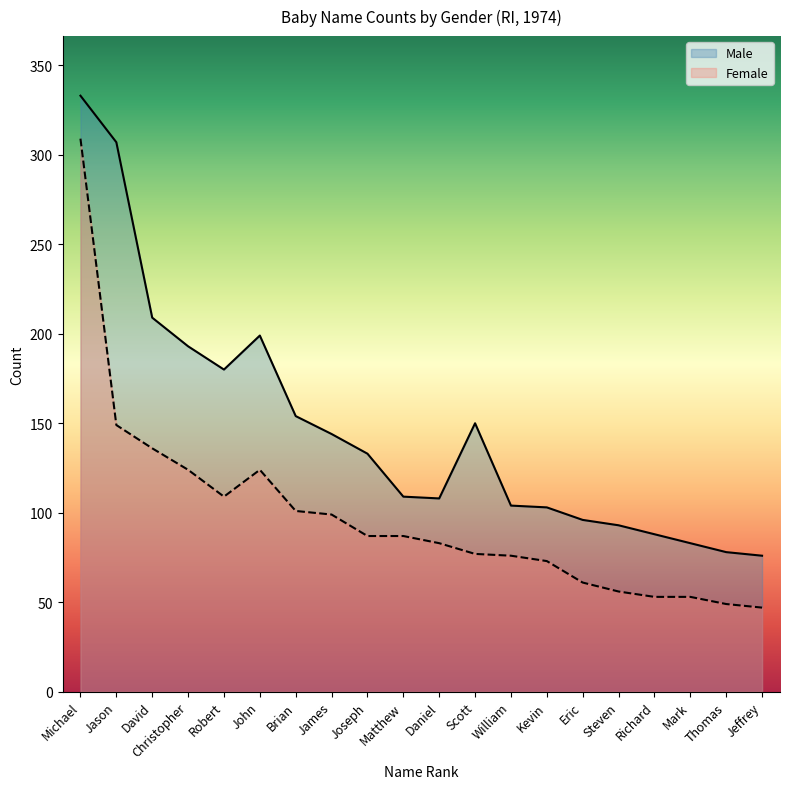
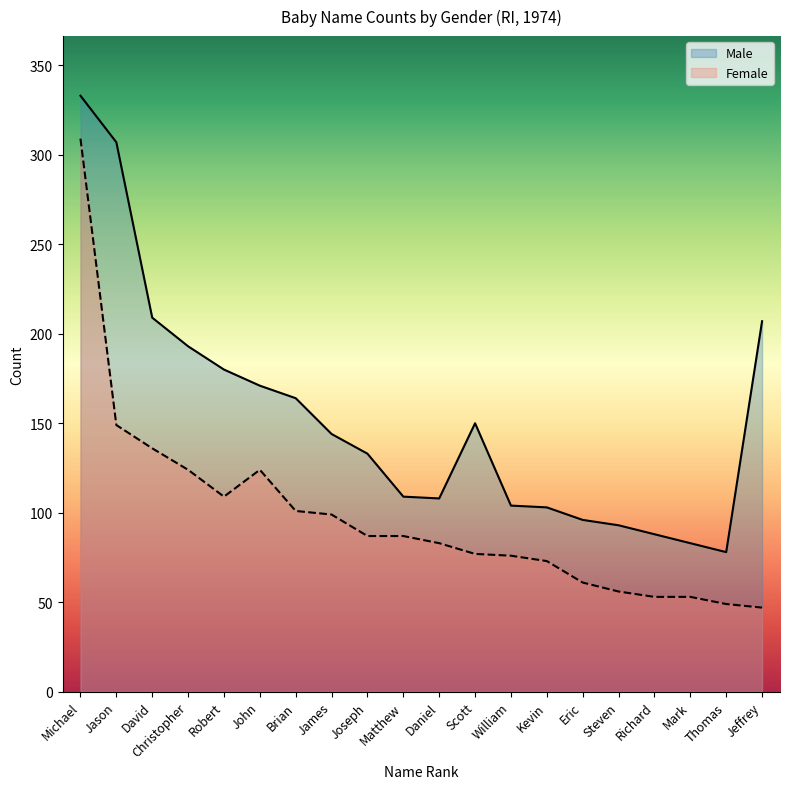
  {
    "Male": {
      "Michael": 333,
      "Jason": 307,
      "David": 209,
      "Christopher": 193,
      "Robert": 180,
-     "John": 199,
-     "Brian": 154,
+     "John": 171,
+     "Brian": 164,
      "James": 144,
      "Joseph": 133,
      "Matthew": 109,
      "Daniel": 108,
      "Scott": 150,
      "William": 104,
      "Kevin": 103,
      "Eric": 96,
      "Steven": 93,
      "Richard": 88,
      "Mark": 83,
      "Thomas": 78,
-     "Jeffrey": 76
+     "Jeffrey": 207
    },
    "Female": {
      "Michael": 309,
      "Jason": 149,
      "David": 136,
      "Christopher": 124,
      "Robert": 109,
      "John": 124,
      "Brian": 101,
      "James": 99,
      "Joseph": 87,
      "Matthew": 87,
      "Daniel": 83,
      "Scott": 77,
      "William": 76,
      "Kevin": 73,
      "Eric": 61,
      "Steven": 56,
      "Richard": 53,
      "Mark": 53,
      "Thomas": 49,
      "Jeffrey": 47
    }
  }
